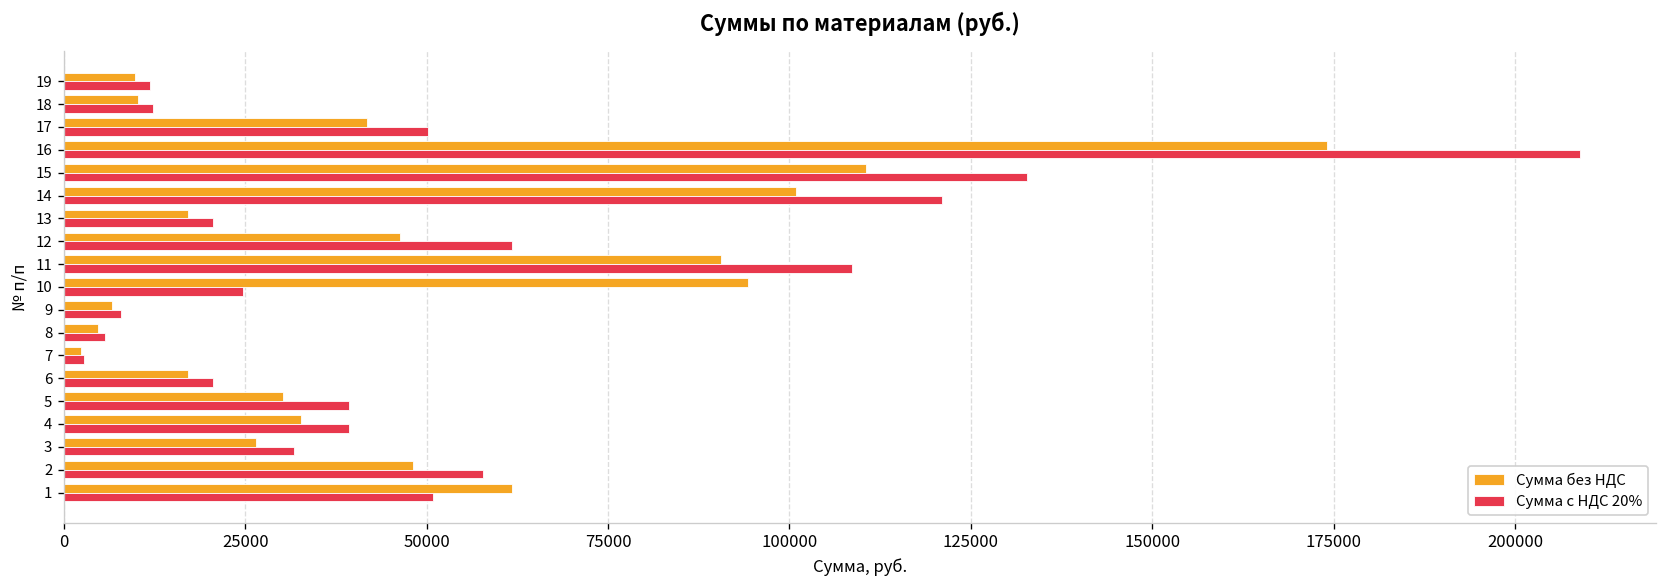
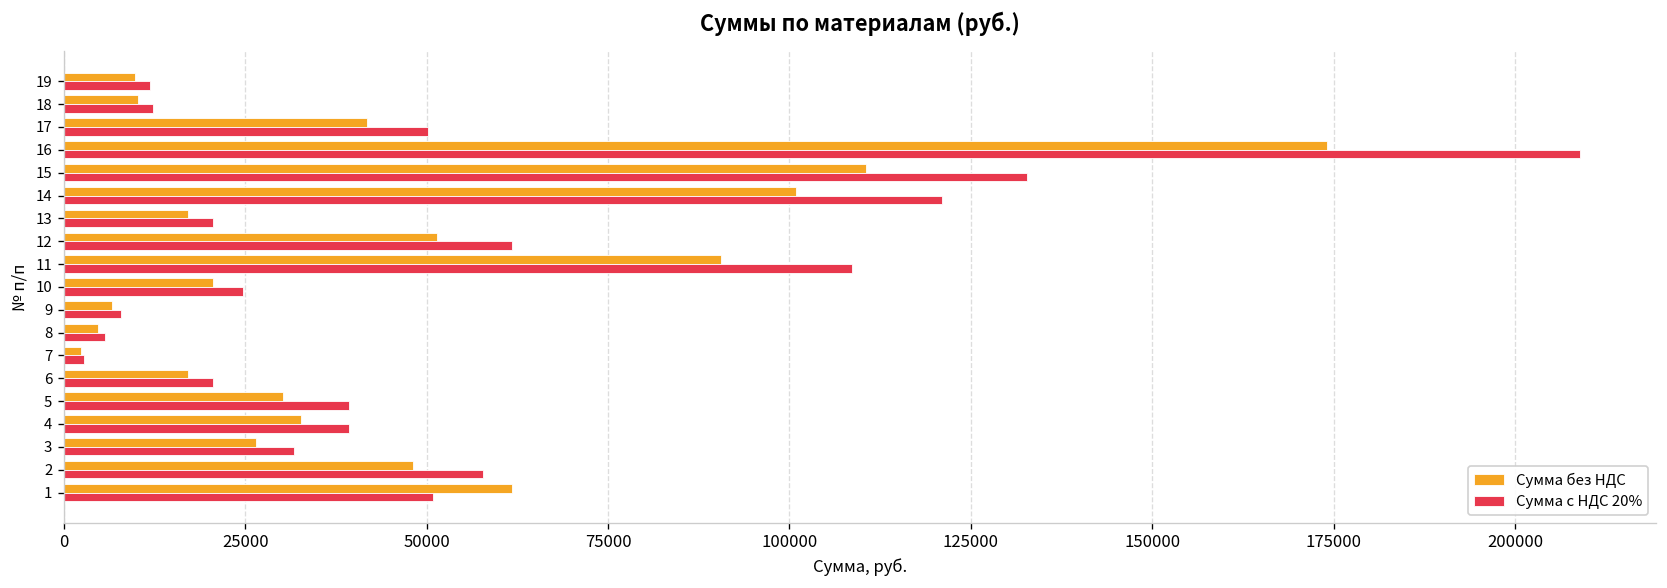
  {
    "Сумма без НДС": {
      "19": 10000,
      "18": 10000,
      "17": 42000,
      "16": 174000,
      "15": 111000,
      "14": 101000,
      "13": 17000,
-     "12": 46000,
+     "12": 51000,
      "11": 91000,
-     "10": 94000,
+     "10": 21000,
      "9": 7000,
      "8": 5000,
      "7": 2000,
      "6": 17000,
      "5": 30000,
      "4": 33000,
      "3": 26000,
      "2": 48000,
      "1": 62000
    },
    "Сумма с НДС 20%": {
      "19": 12000,
      "18": 12000,
      "17": 50000,
      "16": 209000,
      "15": 133000,
      "14": 121000,
      "13": 21000,
      "12": 62000,
      "11": 109000,
      "10": 25000,
      "9": 8000,
      "8": 6000,
      "7": 3000,
      "6": 21000,
      "5": 39000,
      "4": 39000,
      "3": 32000,
      "2": 58000,
      "1": 51000
    }
  }
